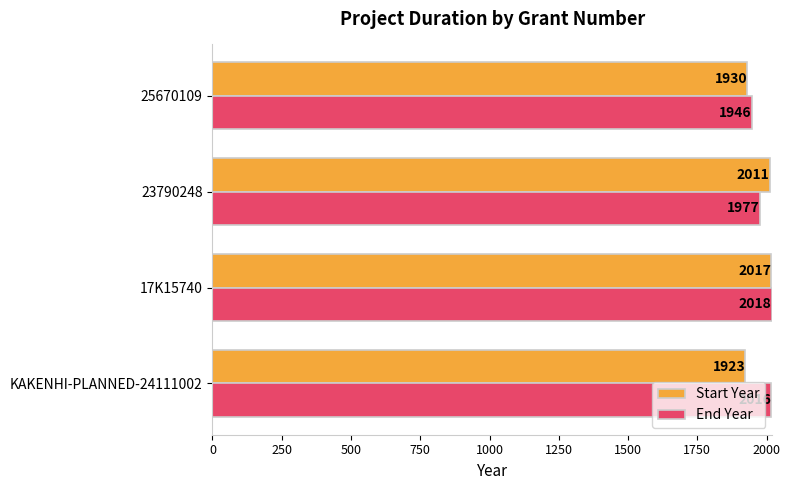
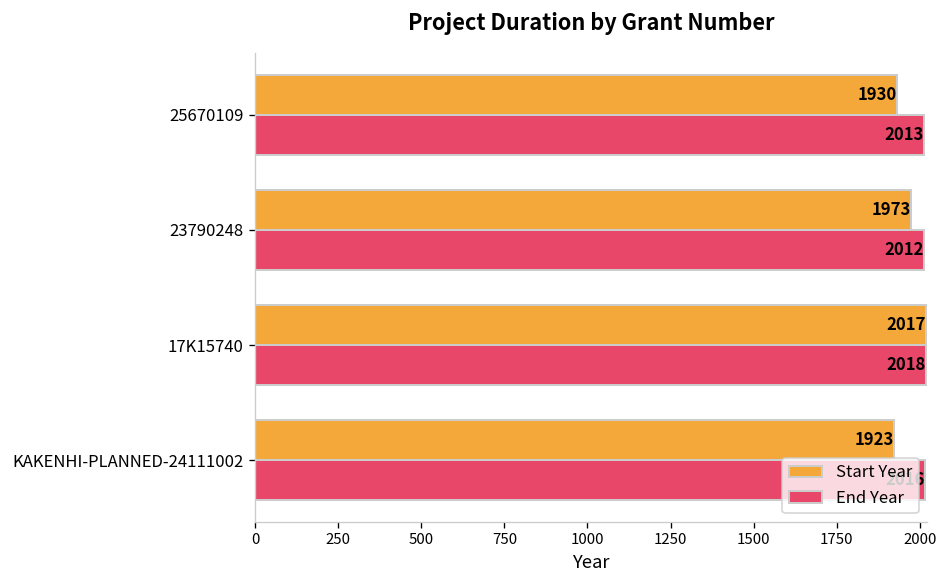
  {
    "Start Year": {
      "25670109": 1930,
-     "23790248": 2011,
+     "23790248": 1973,
      "17K15740": 2017,
      "KAKENHI-PLANNED-24111002": 1923
    },
    "End Year": {
-     "25670109": 1946,
-     "23790248": 1977,
+     "25670109": 2013,
+     "23790248": 2012,
      "17K15740": 2018
    }
  }
